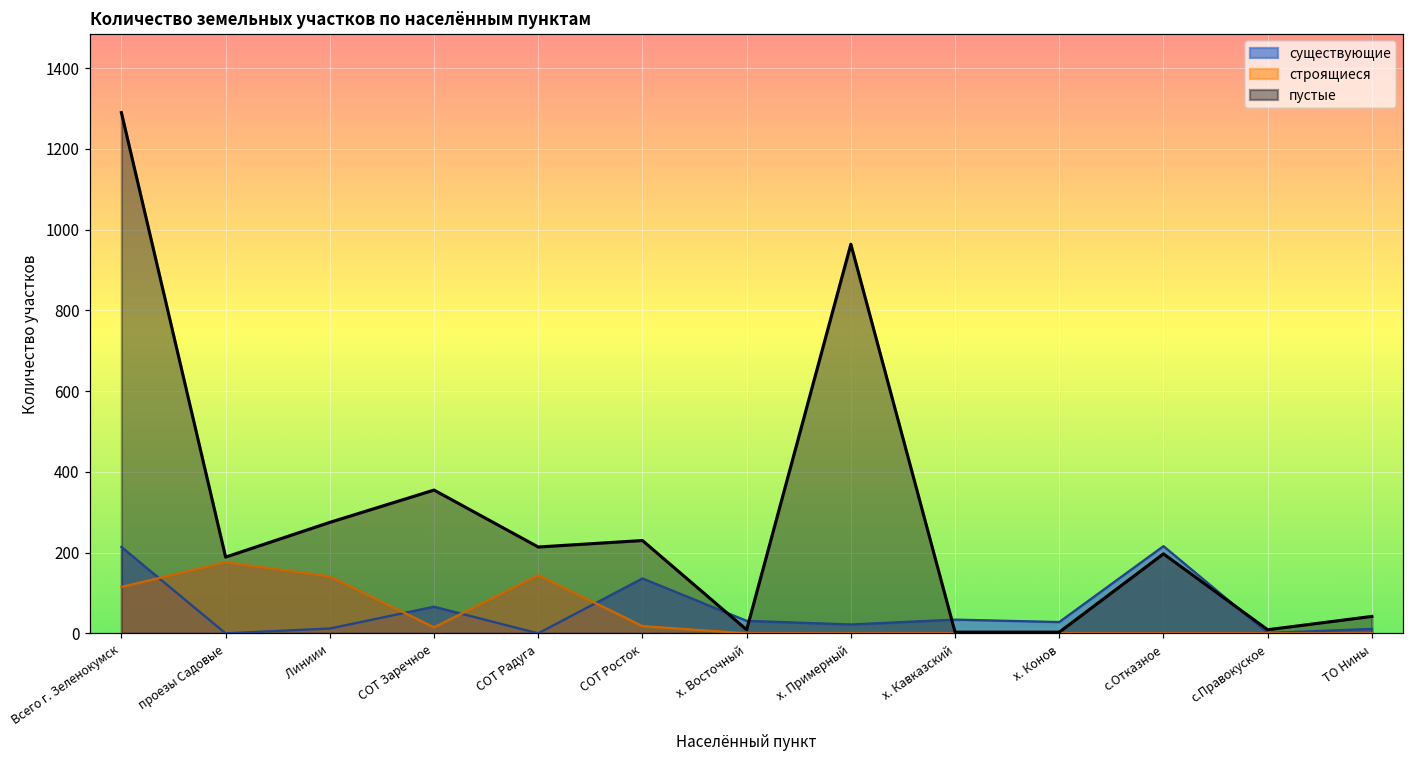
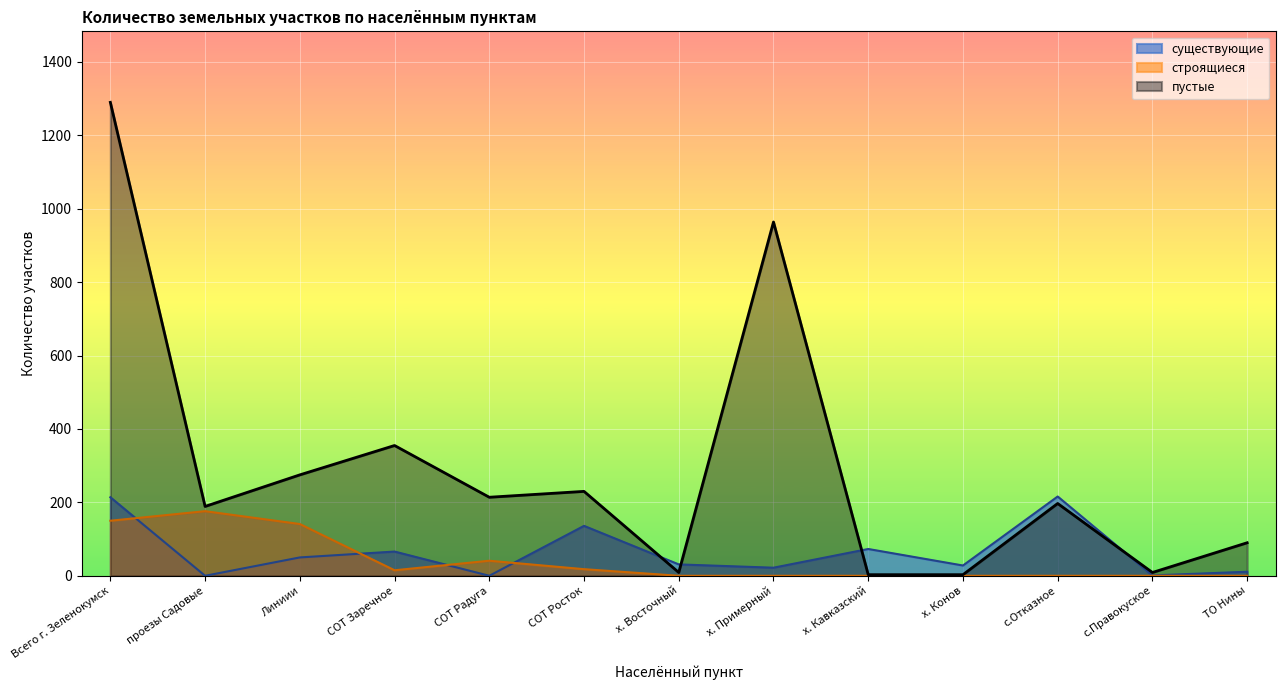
  {
    "существующие": {
      "Всего г. Зеленокумск": 210,
      "проезы Садовые": 0,
-     "Линиии": 10,
+     "Линиии": 50,
      "СОТ Заречное": 70,
      "СОТ Радуга": 0,
      "СОТ Росток": 140,
      "х. Восточный": 30,
      "х. Примерный": 20,
-     "х. Кавказский": 30,
+     "х. Кавказский": 70,
      "х. Конов": 30,
      "с.Отказное": 220,
      "ТО Нины": 10
    },
    "строящиеся": {
-     "Всего г. Зеленокумск": 120,
+     "Всего г. Зеленокумск": 150,
      "проезы Садовые": 180,
      "Линиии": 140,
      "СОТ Заречное": 20,
-     "СОТ Радуга": 140,
+     "СОТ Радуга": 40,
      "СОТ Росток": 20,
      "х. Восточный": 0,
      "х. Примерный": 0,
      "с.Отказное": 0,
      "ТО Нины": 0
    },
    "пустые": {
      "Всего г. Зеленокумск": 1290,
      "проезы Садовые": 190,
      "Линиии": 280,
      "СОТ Заречное": 360,
      "СОТ Радуга": 210,
      "СОТ Росток": 230,
      "х. Восточный": 10,
      "х. Примерный": 960,
      "с.Отказное": 200,
      "с.Правокуское": 10,
-     "ТО Нины": 40
+     "ТО Нины": 90
    }
  }
